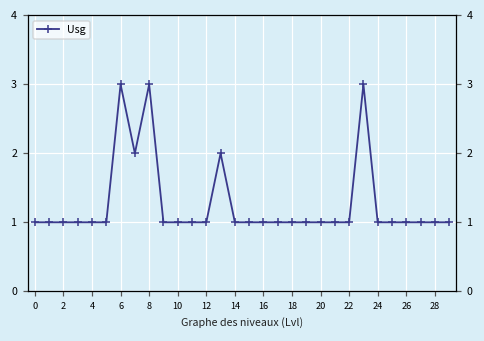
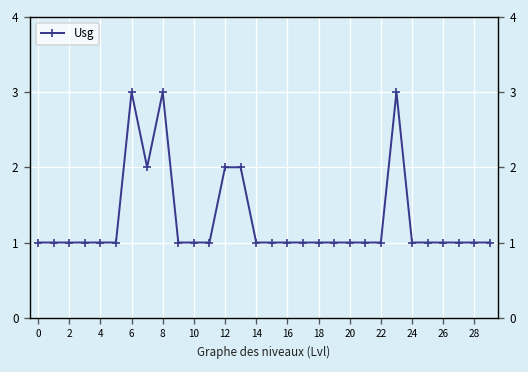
  {
    "0": 1,
    "2": 1,
    "4": 1,
    "6": 3,
    "8": 3,
    "10": 1,
-   "12": 1,
+   "12": 2,
    "14": 1,
    "16": 1,
    "18": 1,
    "20": 1,
    "22": 1,
    "24": 1,
    "26": 1,
    "28": 1
  }
